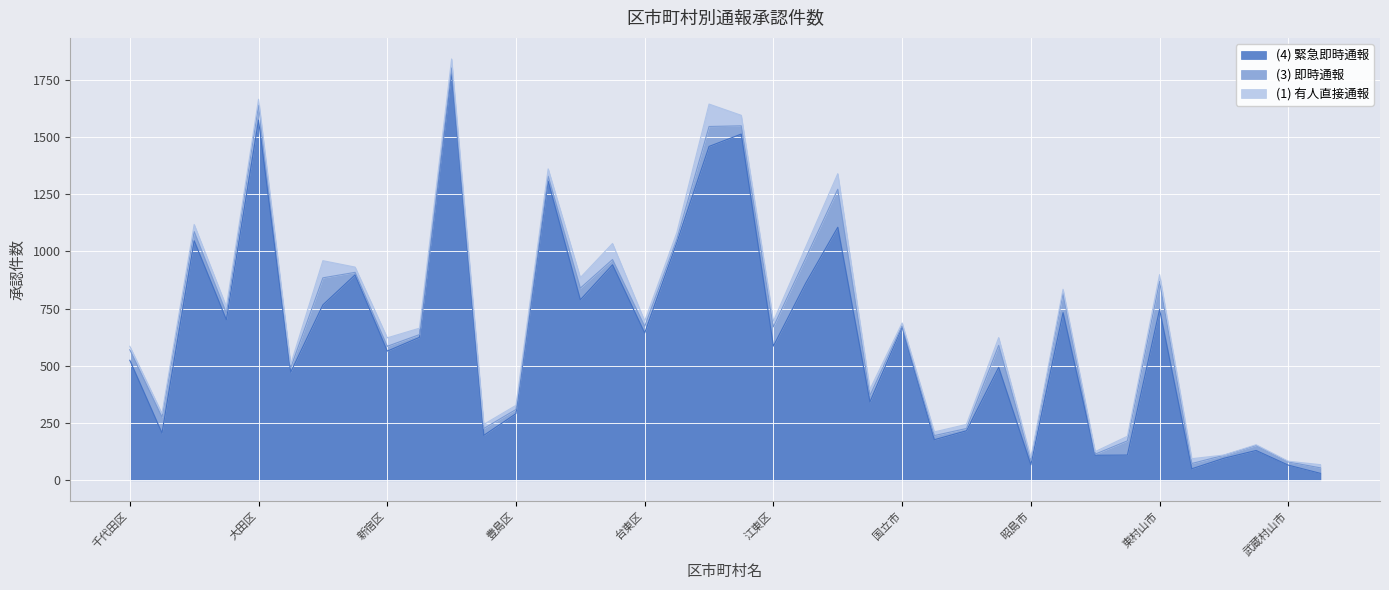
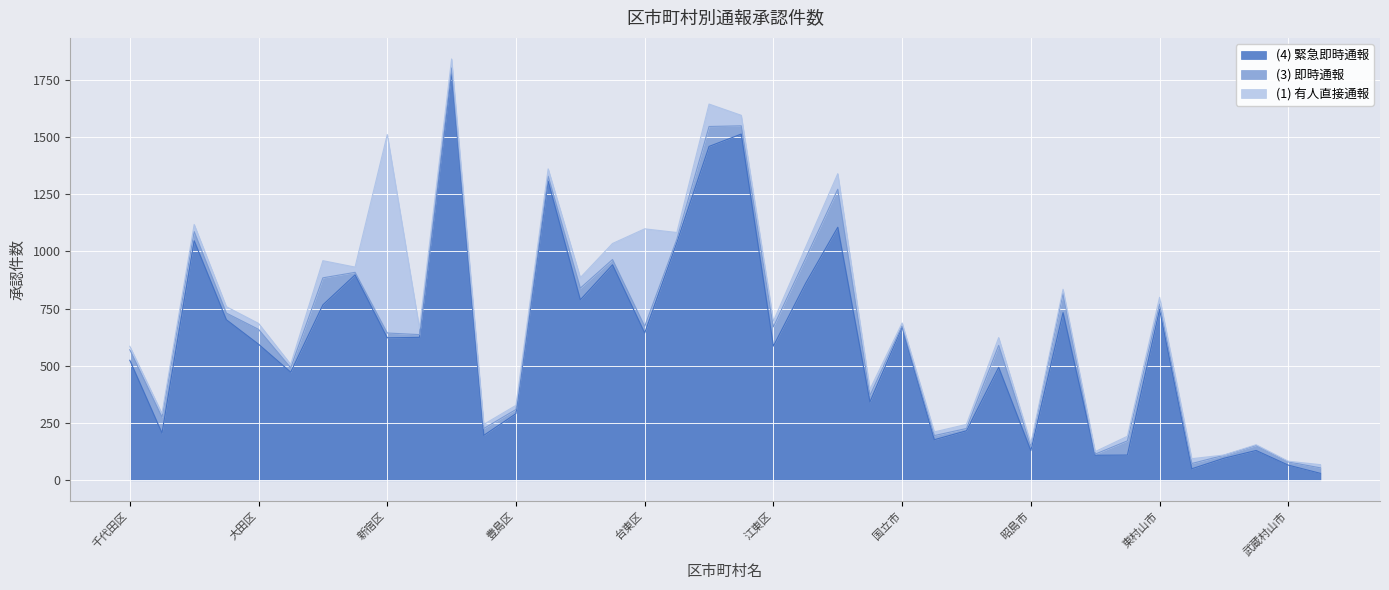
  {
    "(4) 緊急即時通報": {
      "千代田区": 520,
-     "大田区": 1570,
-     "新宿区": 560,
+     "大田区": 590,
+     "新宿区": 620,
      "豊島区": 290,
      "台東区": 640,
      "江東区": 590,
-     "昭島市": 70,
+     "昭島市": 130,
      "東村山市": 750,
      "武蔵村山市": 70
    },
    "(3) 即時通報": {
      "千代田区": 50,
      "大田区": 70,
      "新宿区": 20,
      "豊島区": 20,
      "台東区": 30,
      "江東区": 80,
-     "東村山市": 120
+     "東村山市": 20
    },
    "(1) 有人直接通報": {
      "千代田区": 20,
      "大田区": 30,
-     "新宿区": 40,
+     "新宿区": 870,
      "豊島区": 20,
-     "台東区": 20,
+     "台東区": 430,
      "江東区": 30,
      "国立市": 10,
      "東村山市": 30
    }
  }
